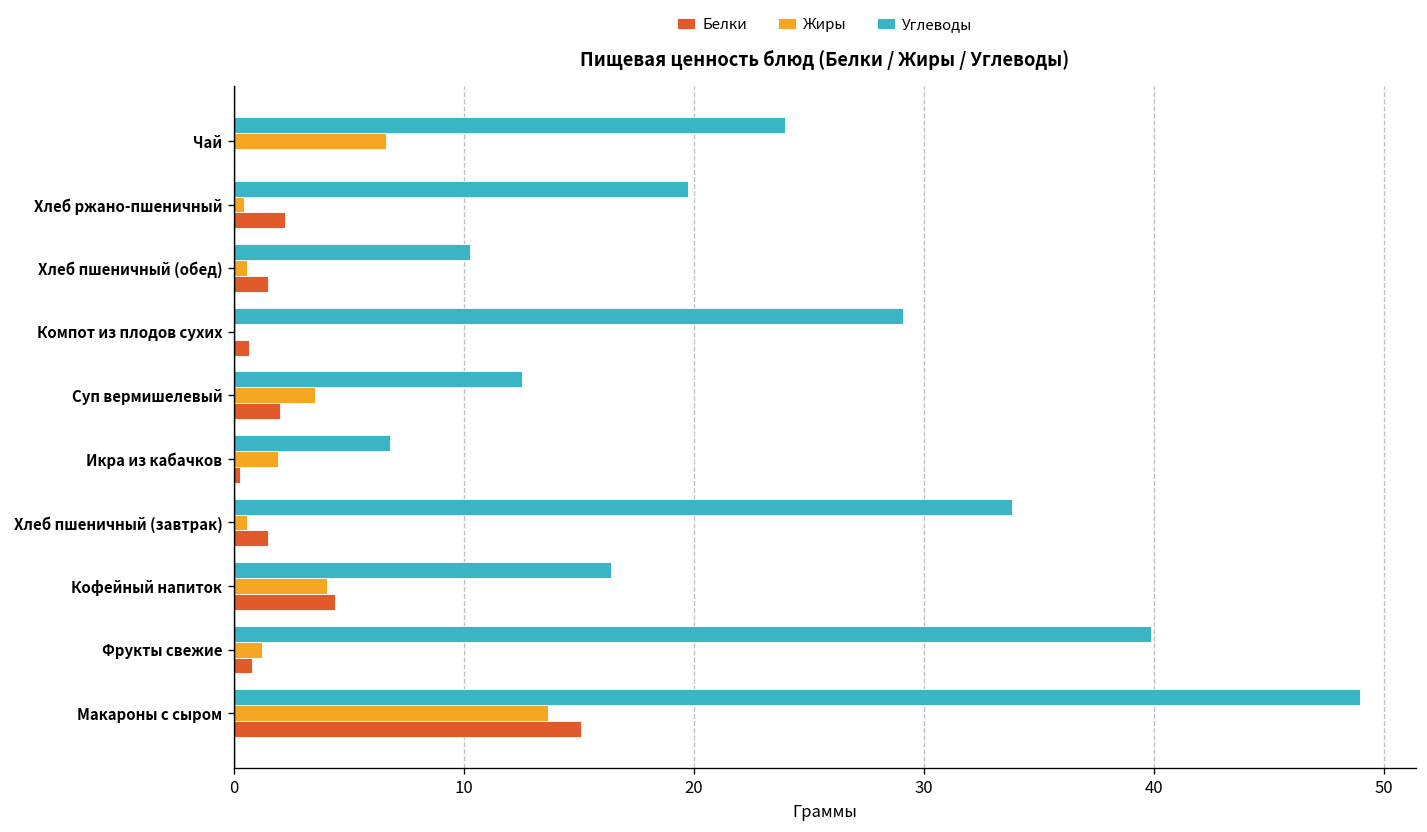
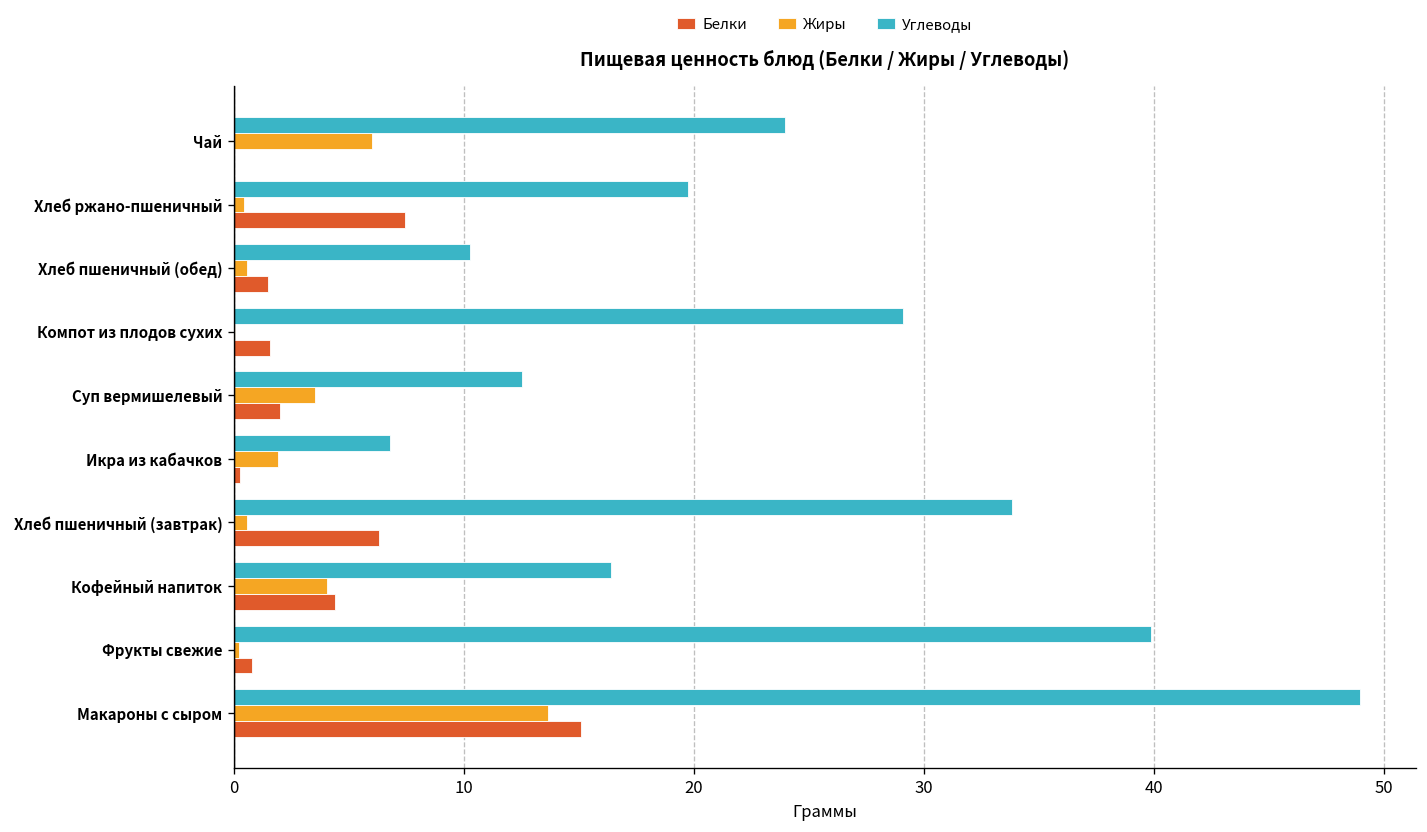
  {
    "Белки": {
      "Чай": 0.0,
-     "Хлеб ржано-пшеничный": 2.2,
+     "Хлеб ржано-пшеничный": 7.5,
      "Хлеб пшеничный (обед)": 1.5,
-     "Компот из плодов сухих": 0.6,
+     "Компот из плодов сухих": 1.6,
      "Суп вермишелевый": 2.0,
      "Икра из кабачков": 0.3,
-     "Хлеб пшеничный (завтрак)": 1.5,
+     "Хлеб пшеничный (завтрак)": 6.3,
      "Кофейный напиток": 4.4,
      "Фрукты свежие": 0.8,
      "Макароны с сыром": 15.1
    },
    "Жиры": {
-     "Чай": 6.6,
+     "Чай": 6.0,
      "Хлеб ржано-пшеничный": 0.4,
      "Хлеб пшеничный (обед)": 0.6,
      "Суп вермишелевый": 3.5,
      "Икра из кабачков": 1.9,
      "Хлеб пшеничный (завтрак)": 0.6,
      "Кофейный напиток": 4.0,
-     "Фрукты свежие": 1.2,
+     "Фрукты свежие": 0.2,
      "Макароны с сыром": 13.6
    },
    "Углеводы": {
      "Чай": 24.0,
      "Хлеб ржано-пшеничный": 19.8,
      "Хлеб пшеничный (обед)": 10.3,
      "Компот из плодов сухих": 29.1,
      "Суп вермишелевый": 12.5,
      "Икра из кабачков": 6.8,
      "Хлеб пшеничный (завтрак)": 33.9,
      "Кофейный напиток": 16.4,
      "Фрукты свежие": 39.9,
      "Макароны с сыром": 49.0
    }
  }
